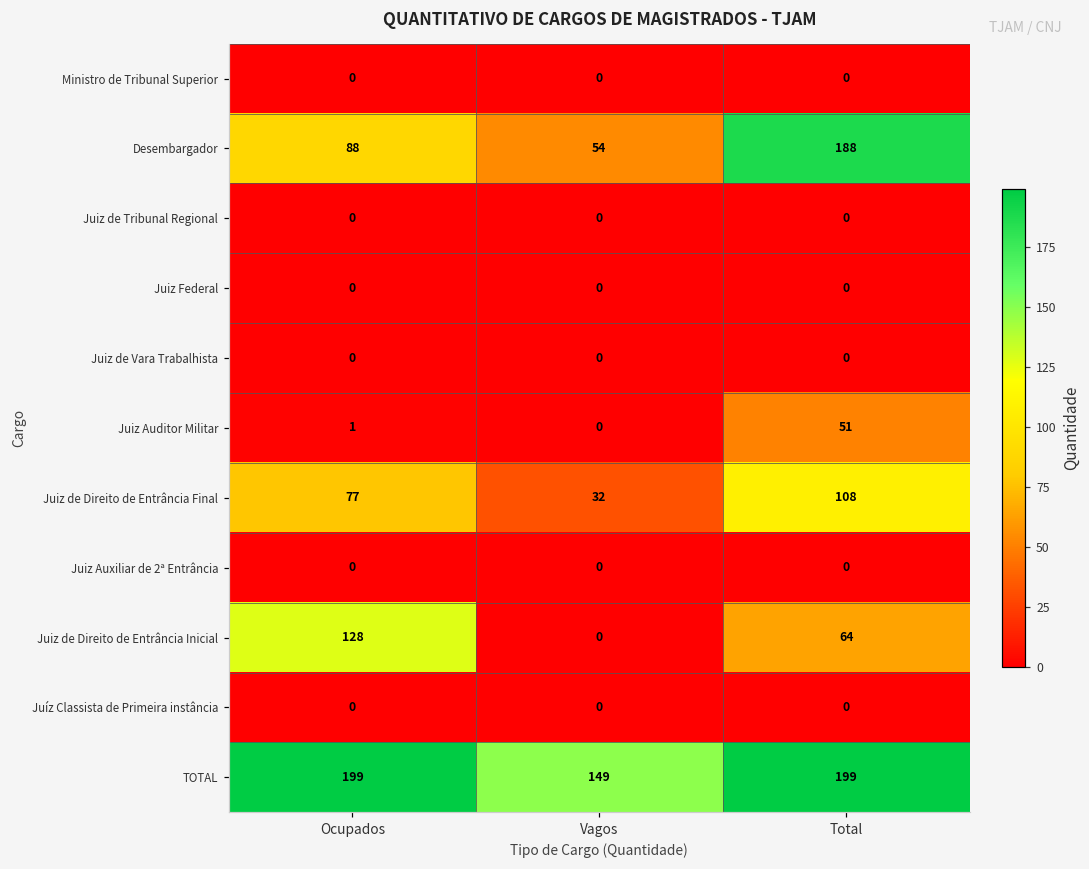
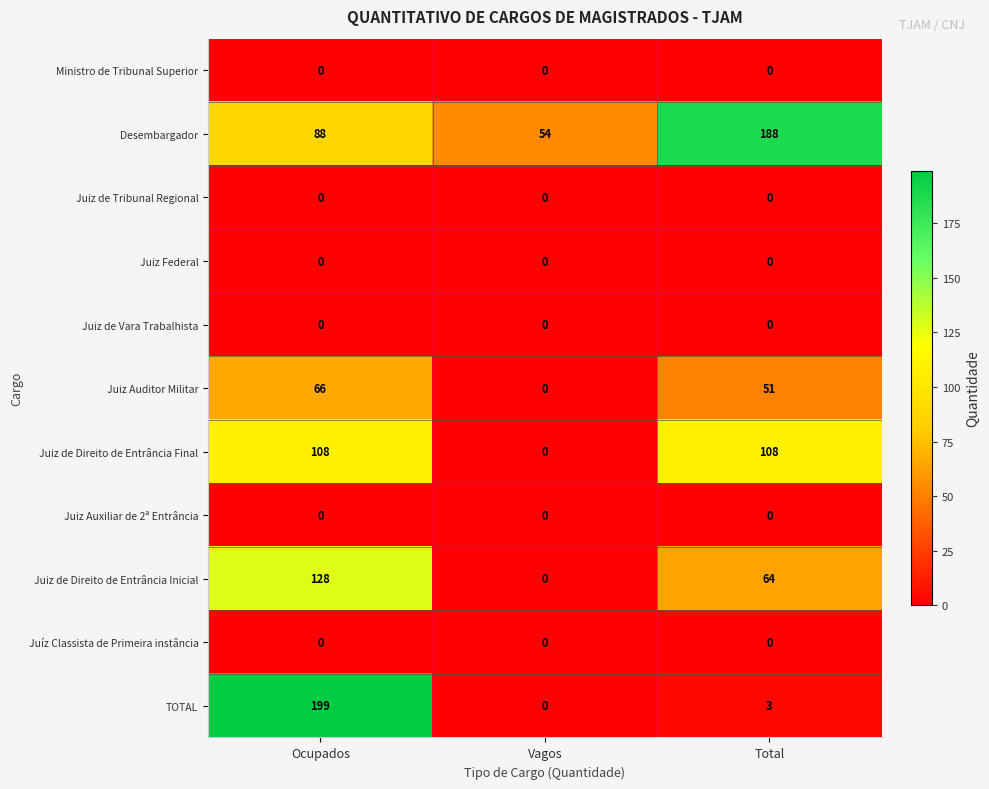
  {
    "Ministro de Tribunal Superior": {
      "Ocupados": 0,
      "Vagos": 0,
      "Total": 0
    },
    "Desembargador": {
      "Ocupados": 88,
      "Vagos": 54,
      "Total": 188
    },
    "Juiz de Tribunal Regional": {
      "Ocupados": 0,
      "Vagos": 0,
      "Total": 0
    },
    "Juiz Federal": {
      "Ocupados": 0,
      "Vagos": 0,
      "Total": 0
    },
    "Juiz de Vara Trabalhista": {
      "Ocupados": 0,
      "Vagos": 0,
      "Total": 0
    },
    "Juiz Auditor Militar": {
-     "Ocupados": 1,
+     "Ocupados": 66,
      "Vagos": 0,
      "Total": 51
    },
    "Juiz de Direito de Entrância Final": {
-     "Ocupados": 77,
-     "Vagos": 32,
+     "Ocupados": 108,
+     "Vagos": 0,
      "Total": 108
    },
    "Juiz Auxiliar de 2ª Entrância": {
      "Ocupados": 0,
      "Vagos": 0,
      "Total": 0
    },
    "Juiz de Direito de Entrância Inicial": {
      "Ocupados": 128,
      "Vagos": 0,
      "Total": 64
    },
    "Juíz Classista de Primeira instância": {
      "Ocupados": 0,
      "Vagos": 0,
      "Total": 0
    },
    "TOTAL": {
      "Ocupados": 199,
-     "Vagos": 149,
-     "Total": 199
+     "Vagos": 0,
+     "Total": 3
    }
  }
